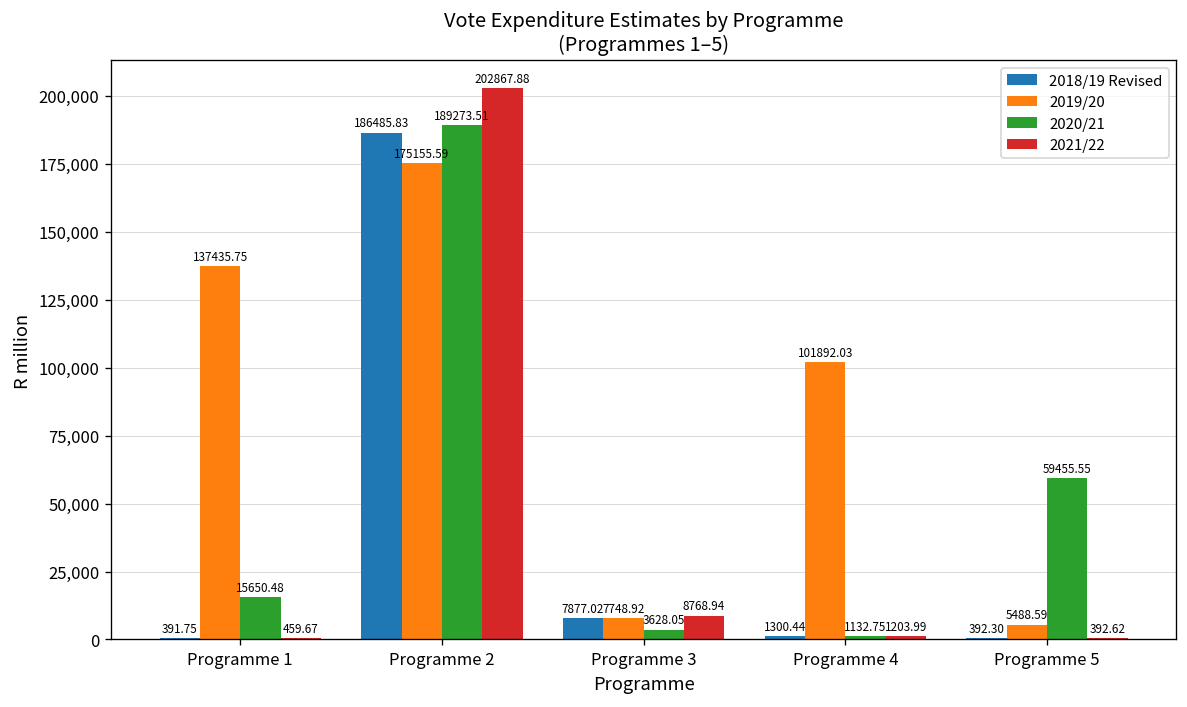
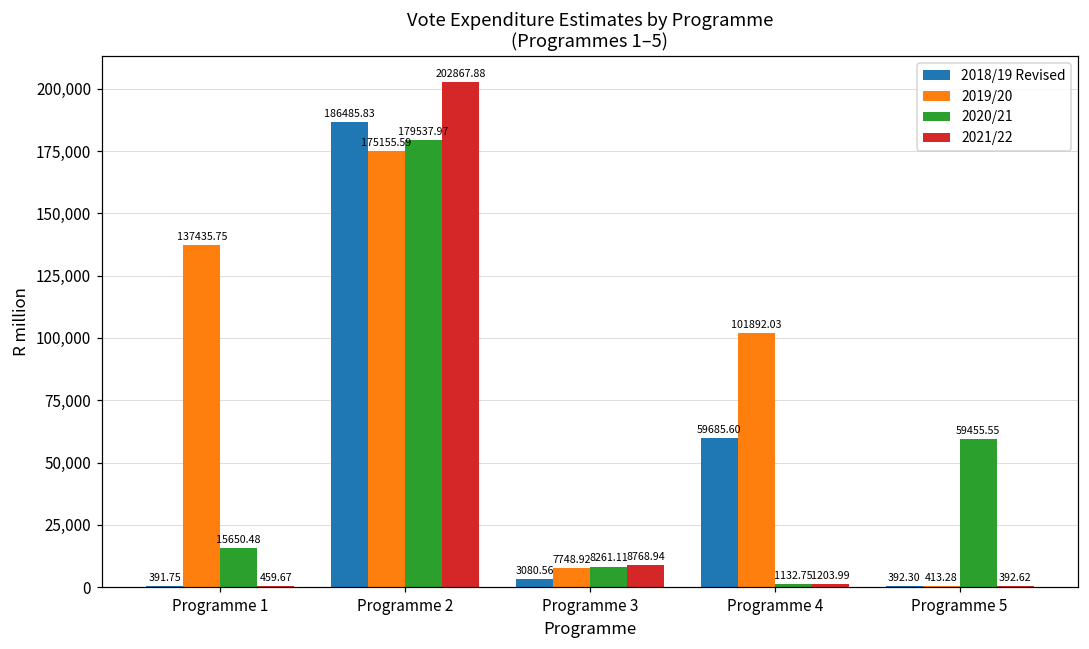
  {
    "2018/19 Revised": {
      "Programme 1": 391.75,
      "Programme 2": 186485.83,
-     "Programme 3": 7877.02,
-     "Programme 4": 1300.44,
+     "Programme 3": 3080.56,
+     "Programme 4": 59685.60,
      "Programme 5": 392.30
    },
    "2019/20": {
      "Programme 1": 137435.75,
      "Programme 2": 175155.59,
      "Programme 3": 7748.92,
      "Programme 4": 101892.03,
-     "Programme 5": 5488.59
+     "Programme 5": 413.28
    },
    "2020/21": {
      "Programme 1": 15650.48,
-     "Programme 2": 189273.51,
-     "Programme 3": 3628.05,
+     "Programme 2": 179537.97,
+     "Programme 3": 8261.11,
      "Programme 4": 1132.75,
      "Programme 5": 59455.55
    },
    "2021/22": {
      "Programme 1": 459.67,
      "Programme 2": 202867.88,
      "Programme 3": 8768.94,
      "Programme 4": 1203.99,
      "Programme 5": 392.62
    }
  }
